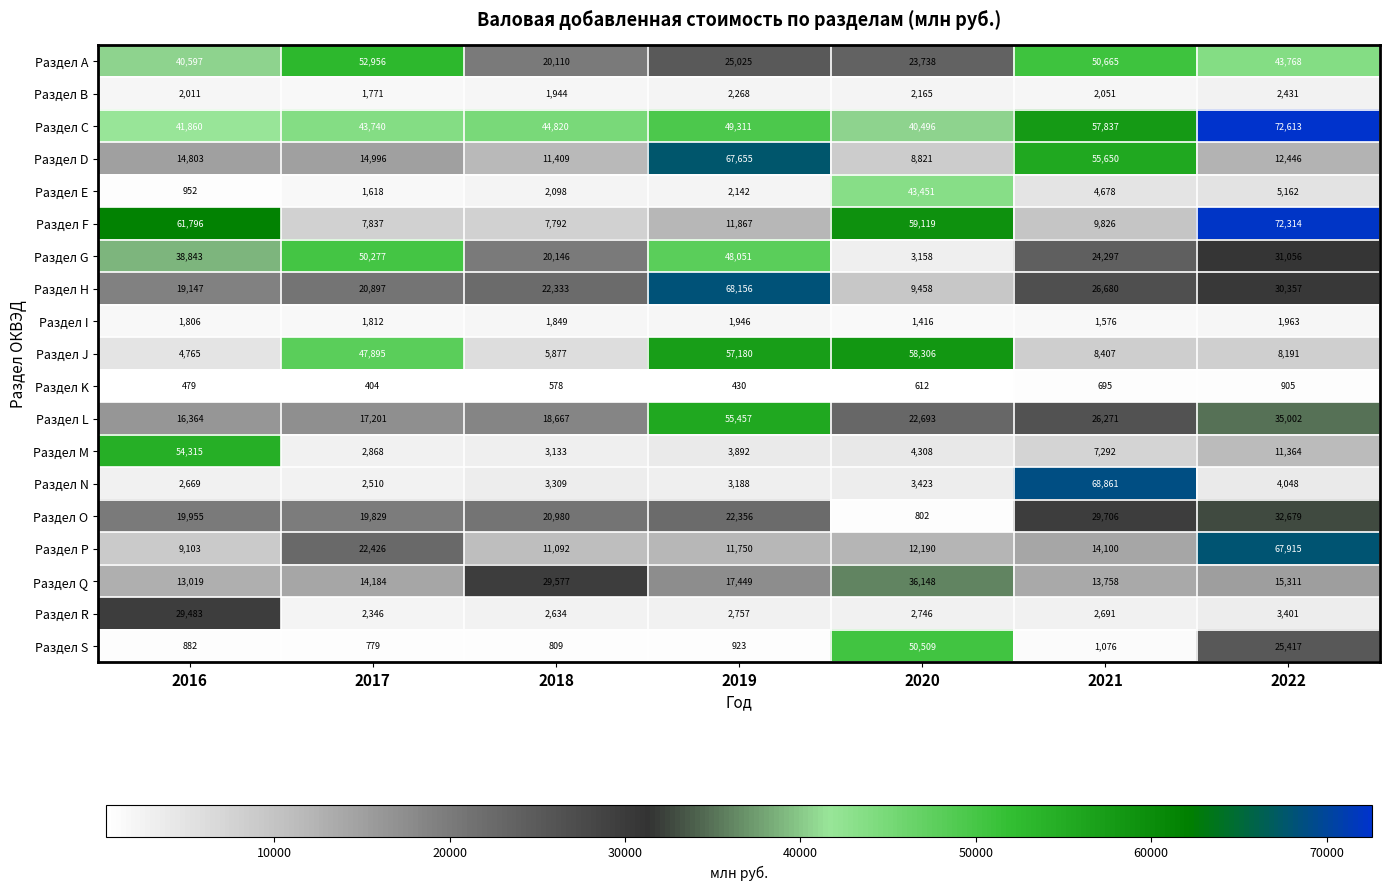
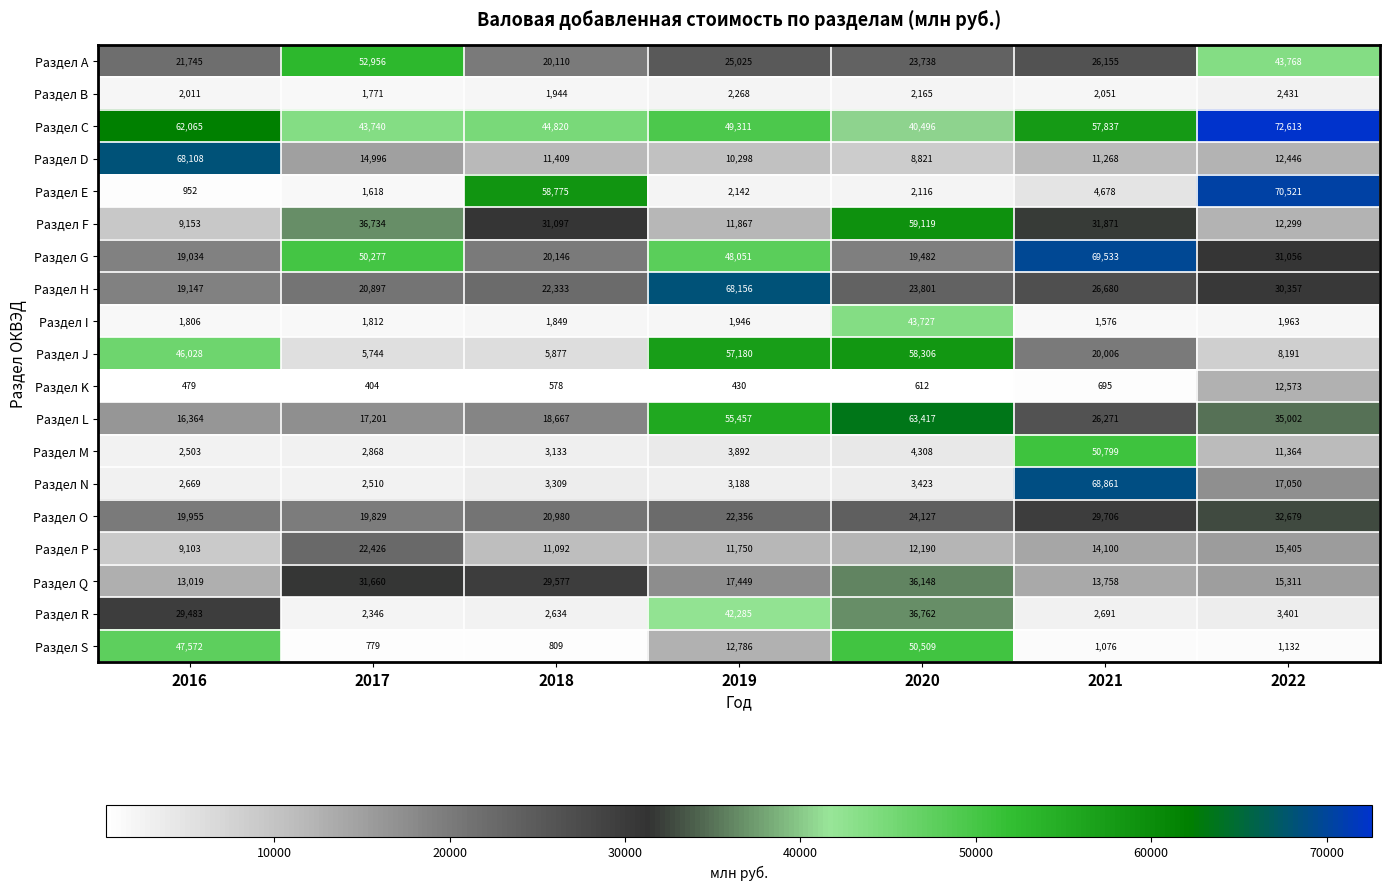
  {
    "Раздел A": {
-     "2016": "40,597",
+     "2016": "21,745",
      "2017": "52,956",
      "2018": "20,110",
      "2019": "25,025",
      "2020": "23,738",
-     "2021": "50,665",
+     "2021": "26,155",
      "2022": "43,768"
    },
    "Раздел B": {
      "2016": "2,011",
      "2017": "1,771",
      "2018": "1,944",
      "2019": "2,268",
      "2020": "2,165",
      "2021": "2,051",
      "2022": "2,431"
    },
    "Раздел C": {
-     "2016": "41,860",
+     "2016": "62,065",
      "2017": "43,740",
      "2018": "44,820",
      "2019": "49,311",
      "2020": "40,496",
      "2021": "57,837",
      "2022": "72,613"
    },
    "Раздел D": {
-     "2016": "14,803",
+     "2016": "68,108",
      "2017": "14,996",
      "2018": "11,409",
-     "2019": "67,655",
+     "2019": "10,298",
      "2020": "8,821",
-     "2021": "55,650",
+     "2021": "11,268",
      "2022": "12,446"
    },
    "Раздел E": {
      "2016": "952",
      "2017": "1,618",
-     "2018": "2,098",
+     "2018": "58,775",
      "2019": "2,142",
-     "2020": "43,451",
+     "2020": "2,116",
      "2021": "4,678",
-     "2022": "5,162"
+     "2022": "70,521"
    },
    "Раздел F": {
-     "2016": "61,796",
-     "2017": "7,837",
-     "2018": "7,792",
+     "2016": "9,153",
+     "2017": "36,734",
+     "2018": "31,097",
      "2019": "11,867",
      "2020": "59,119",
-     "2021": "9,826",
-     "2022": "72,314"
+     "2021": "31,871",
+     "2022": "12,299"
    },
    "Раздел G": {
-     "2016": "38,843",
+     "2016": "19,034",
      "2017": "50,277",
      "2018": "20,146",
      "2019": "48,051",
-     "2020": "3,158",
-     "2021": "24,297",
+     "2020": "19,482",
+     "2021": "69,533",
      "2022": "31,056"
    },
    "Раздел H": {
      "2016": "19,147",
      "2017": "20,897",
      "2018": "22,333",
      "2019": "68,156",
-     "2020": "9,458",
+     "2020": "23,801",
      "2021": "26,680",
      "2022": "30,357"
    },
    "Раздел I": {
      "2016": "1,806",
      "2017": "1,812",
      "2018": "1,849",
      "2019": "1,946",
-     "2020": "1,416",
+     "2020": "43,727",
      "2021": "1,576",
      "2022": "1,963"
    },
    "Раздел J": {
-     "2016": "4,765",
-     "2017": "47,895",
+     "2016": "46,028",
+     "2017": "5,744",
      "2018": "5,877",
      "2019": "57,180",
      "2020": "58,306",
-     "2021": "8,407",
+     "2021": "20,006",
      "2022": "8,191"
    },
    "Раздел K": {
      "2016": "479",
      "2017": "404",
      "2018": "578",
      "2019": "430",
      "2020": "612",
      "2021": "695",
-     "2022": "905"
+     "2022": "12,573"
    },
    "Раздел L": {
      "2016": "16,364",
      "2017": "17,201",
      "2018": "18,667",
      "2019": "55,457",
-     "2020": "22,693",
+     "2020": "63,417",
      "2021": "26,271",
      "2022": "35,002"
    },
    "Раздел M": {
-     "2016": "54,315",
+     "2016": "2,503",
      "2017": "2,868",
      "2018": "3,133",
      "2019": "3,892",
      "2020": "4,308",
-     "2021": "7,292",
+     "2021": "50,799",
      "2022": "11,364"
    },
    "Раздел N": {
      "2016": "2,669",
      "2017": "2,510",
      "2018": "3,309",
      "2019": "3,188",
      "2020": "3,423",
      "2021": "68,861",
-     "2022": "4,048"
+     "2022": "17,050"
    },
    "Раздел O": {
      "2016": "19,955",
      "2017": "19,829",
      "2018": "20,980",
      "2019": "22,356",
-     "2020": "802",
+     "2020": "24,127",
      "2021": "29,706",
      "2022": "32,679"
    },
    "Раздел P": {
      "2016": "9,103",
      "2017": "22,426",
      "2018": "11,092",
      "2019": "11,750",
      "2020": "12,190",
      "2021": "14,100",
-     "2022": "67,915"
+     "2022": "15,405"
    },
    "Раздел Q": {
      "2016": "13,019",
-     "2017": "14,184",
+     "2017": "31,660",
      "2018": "29,577",
      "2019": "17,449",
      "2020": "36,148",
      "2021": "13,758",
      "2022": "15,311"
    },
    "Раздел R": {
      "2016": "29,483",
      "2017": "2,346",
      "2018": "2,634",
-     "2019": "2,757",
-     "2020": "2,746",
+     "2019": "42,285",
+     "2020": "36,762",
      "2021": "2,691",
      "2022": "3,401"
    },
    "Раздел S": {
-     "2016": "882",
+     "2016": "47,572",
      "2017": "779",
      "2018": "809",
-     "2019": "923",
+     "2019": "12,786",
      "2020": "50,509",
      "2021": "1,076",
-     "2022": "25,417"
+     "2022": "1,132"
    }
  }
